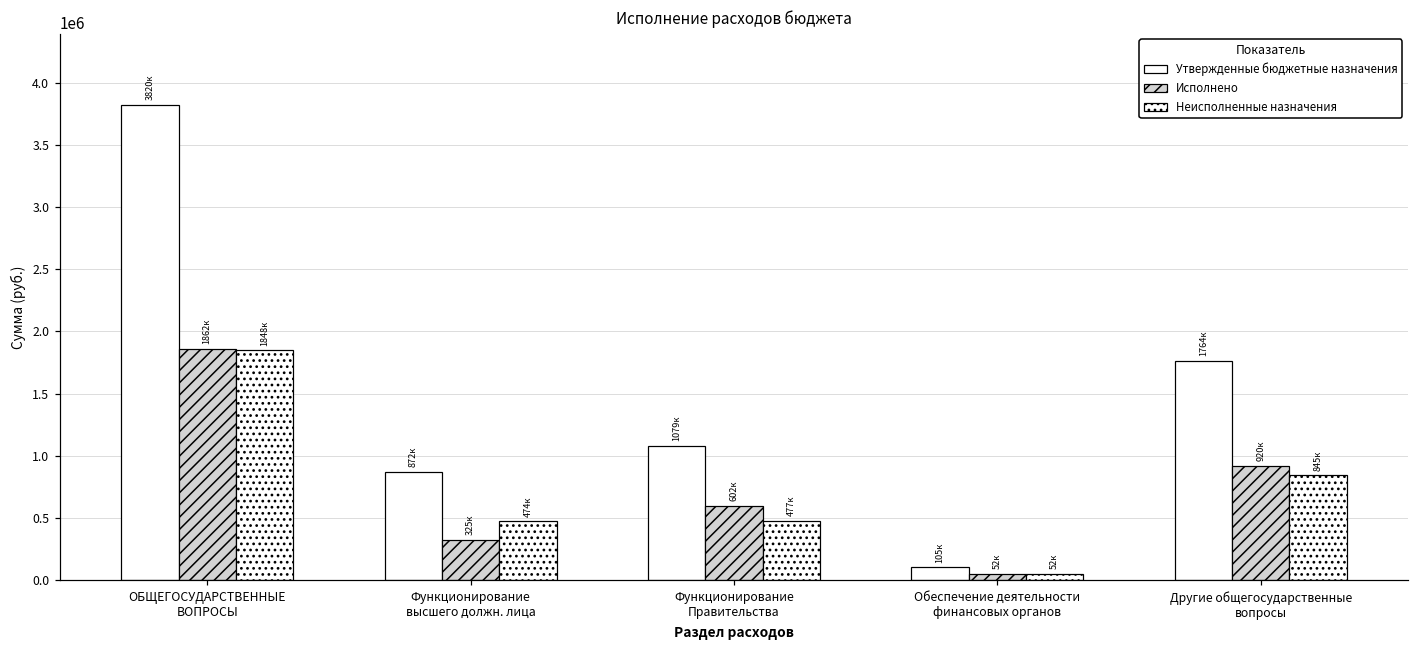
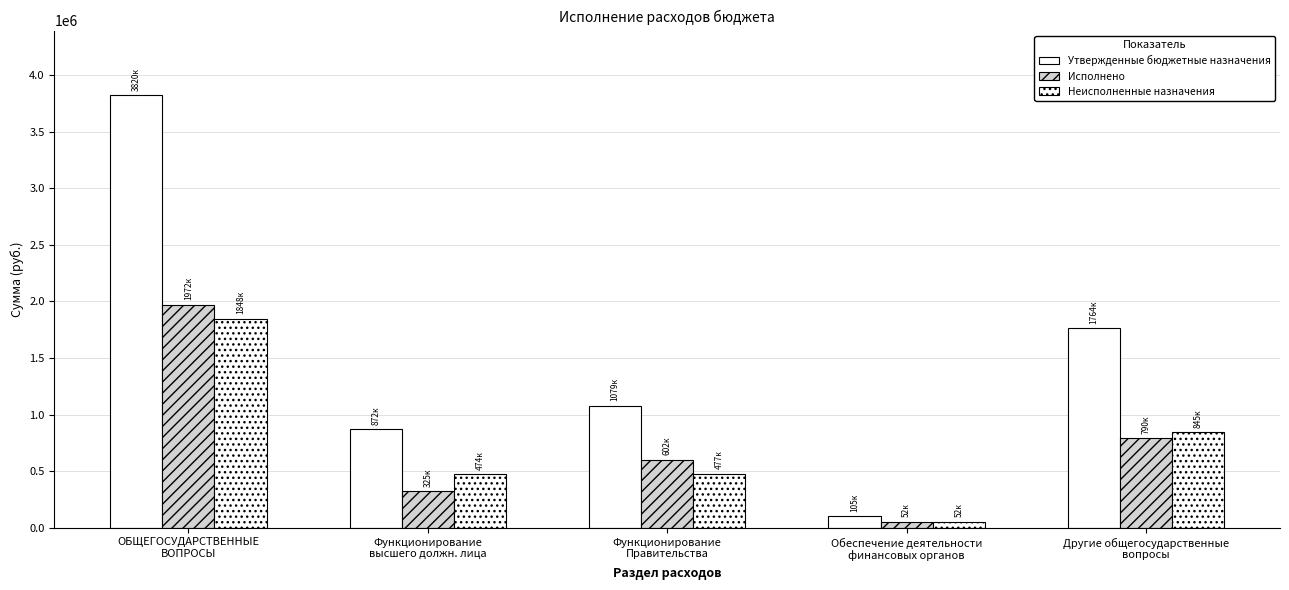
  {
    "Исполнено": {
-     "ОБЩЕГОСУДАРСТВЕННЫЕ ВОПРОСЫ": "1862к",
-     "Другие общегосударственные вопросы": "920к"
+     "ОБЩЕГОСУДАРСТВЕННЫЕ ВОПРОСЫ": "1972к",
+     "Другие общегосударственные вопросы": "790к"
    }
  }
